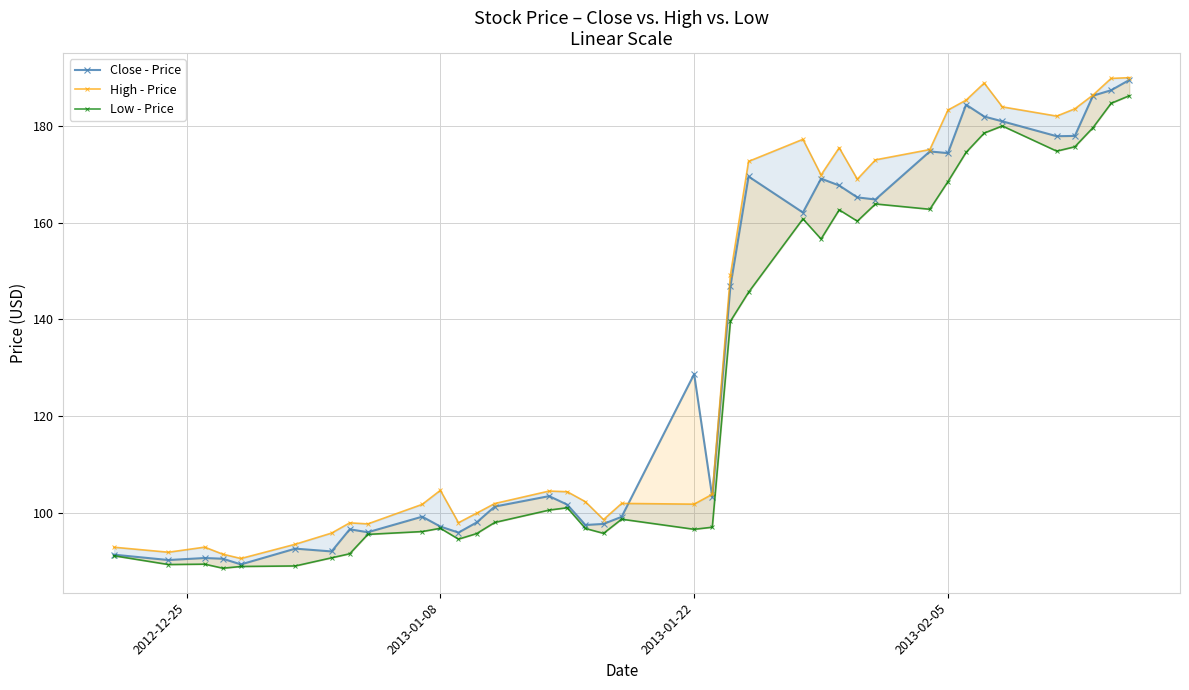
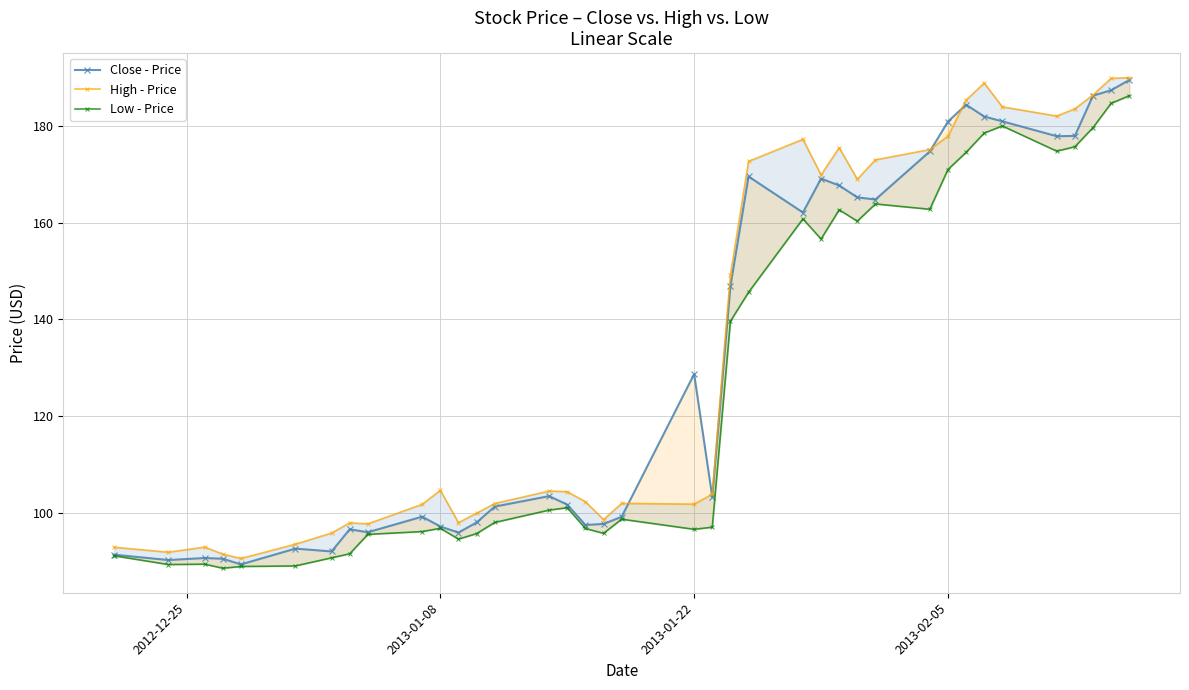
  {
    "Close - Price": {
      "2013-01-22": 129,
-     "2013-02-05": 174
+     "2013-02-05": 181
    },
    "High - Price": {
      "2013-01-08": 105,
      "2013-01-22": 102,
-     "2013-02-05": 183
+     "2013-02-05": 178
    },
    "Low - Price": {
      "2013-01-22": 97,
-     "2013-02-05": 169
+     "2013-02-05": 171
    }
  }
